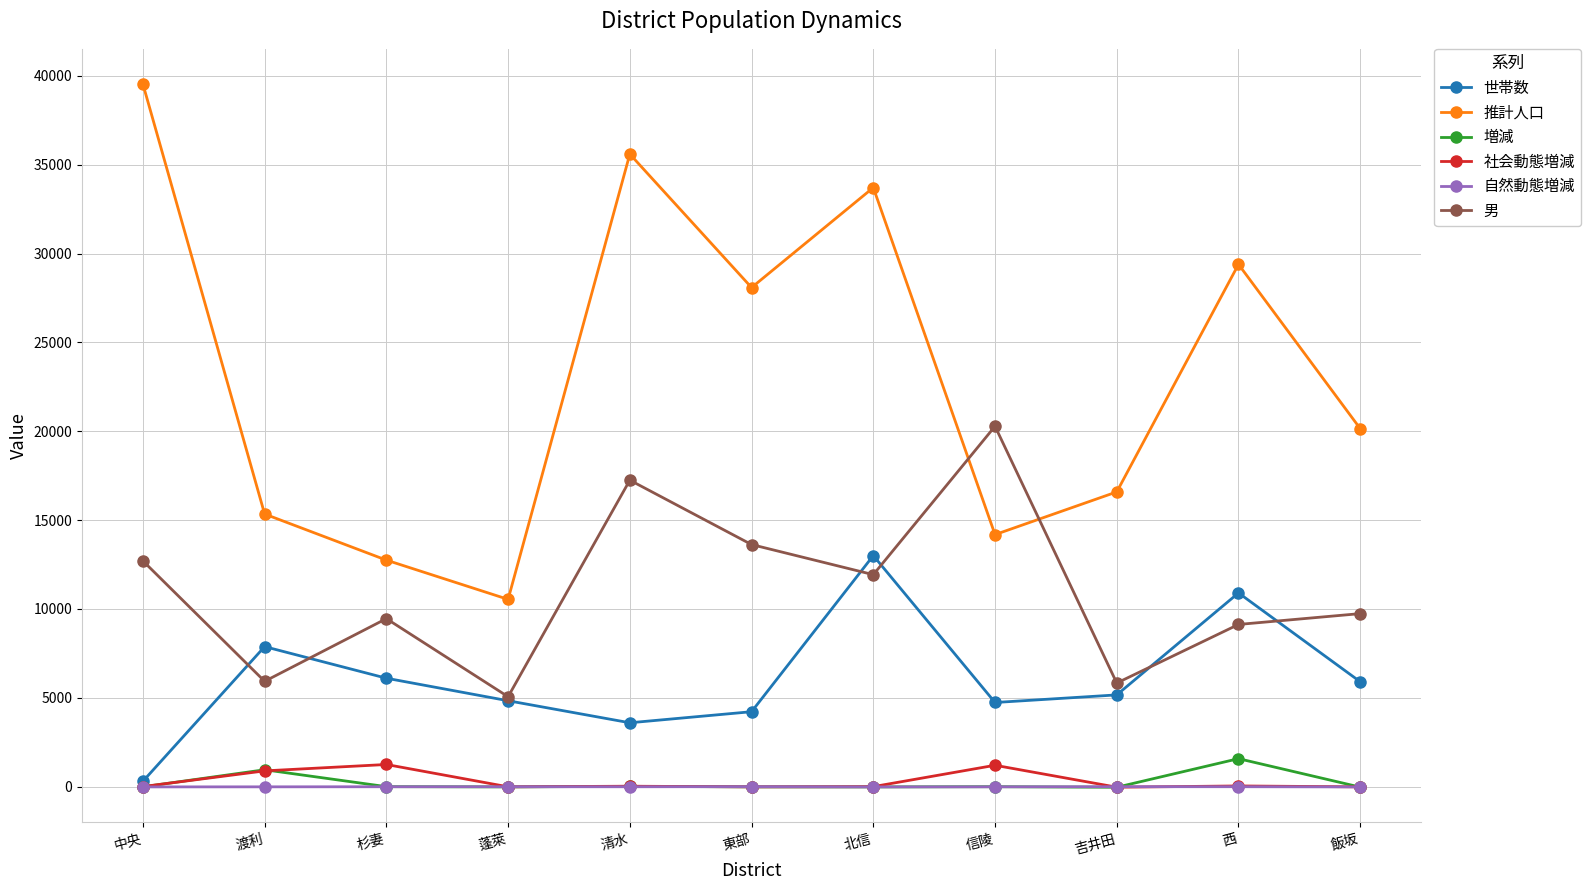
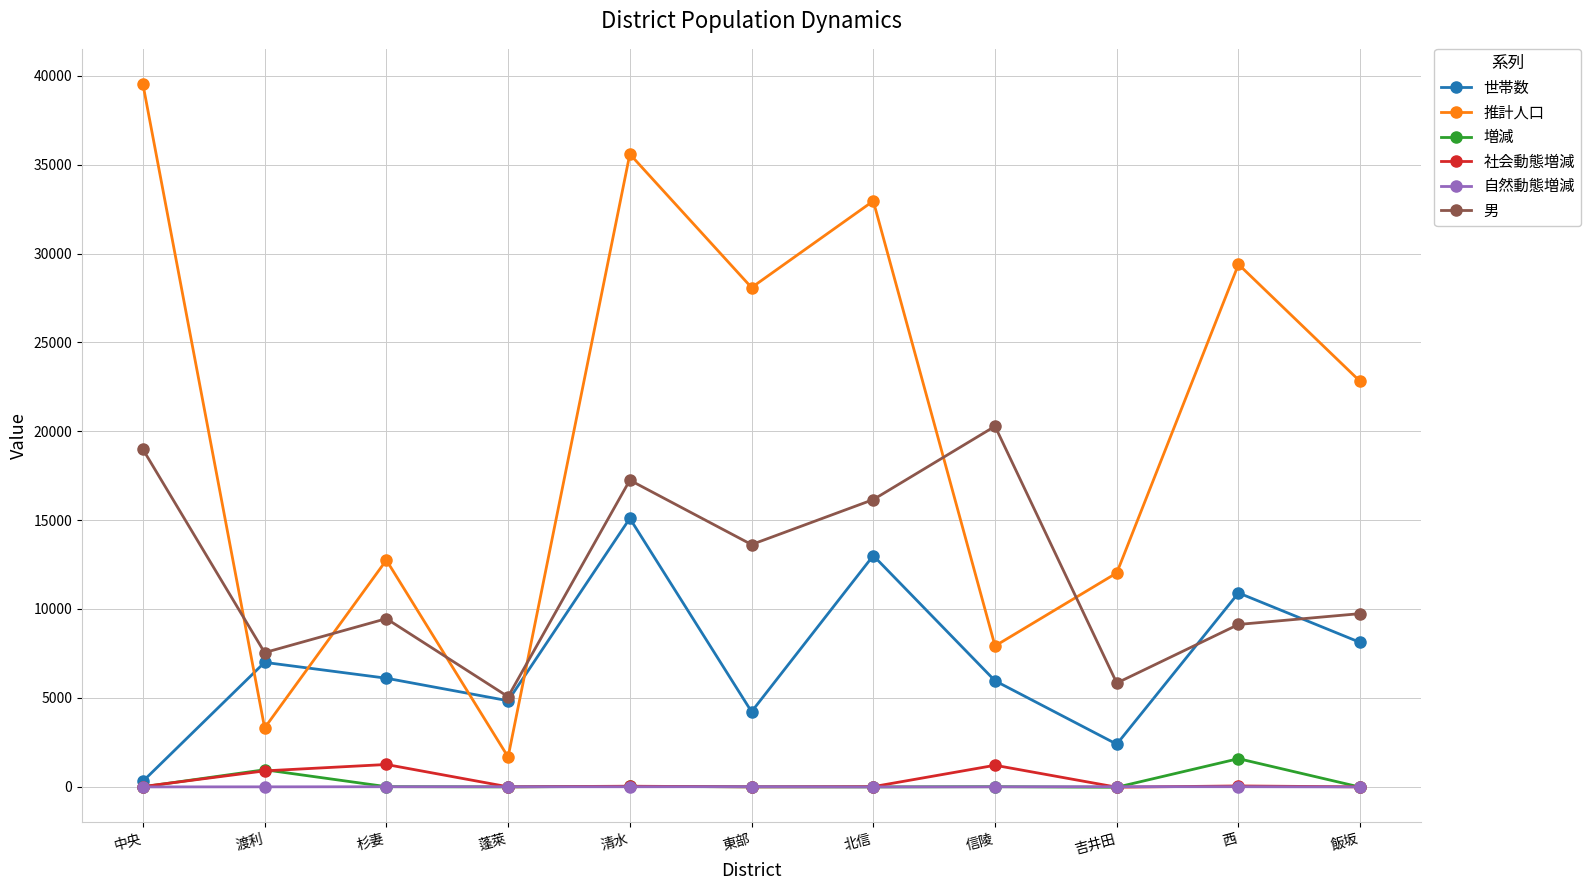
  {
    "世帯数": {
      "中央": 300,
-     "渡利": 7900,
+     "渡利": 7000,
      "杉妻": 6100,
      "蓬萊": 4800,
-     "清水": 3600,
+     "清水": 15100,
      "東部": 4200,
      "北信": 13000,
-     "信陵": 4700,
-     "吉井田": 5200,
+     "信陵": 6000,
+     "吉井田": 2400,
      "西": 10900,
-     "飯坂": 5900
+     "飯坂": 8100
    },
    "推計人口": {
      "中央": 39500,
-     "渡利": 15300,
+     "渡利": 3300,
      "杉妻": 12800,
-     "蓬萊": 10500,
+     "蓬萊": 1700,
      "清水": 35600,
      "東部": 28100,
-     "北信": 33700,
-     "信陵": 14200,
-     "吉井田": 16600,
+     "北信": 33000,
+     "信陵": 7900,
+     "吉井田": 12000,
      "西": 29400,
-     "飯坂": 20200
+     "飯坂": 22800
    },
    "増減": {
      "西": 1600
    },
    "社会動態増減": {
      "杉妻": 1200,
      "信陵": 1200
    },
    "自然動態増減": {
      "渡利": 0
    },
    "男": {
-     "中央": 12700,
-     "渡利": 5900,
+     "中央": 19000,
+     "渡利": 7500,
      "杉妻": 9500,
      "蓬萊": 5100,
      "清水": 17300,
      "東部": 13600,
-     "北信": 11900,
+     "北信": 16200,
      "信陵": 20300,
      "吉井田": 5800,
      "西": 9100,
      "飯坂": 9700
    }
  }
